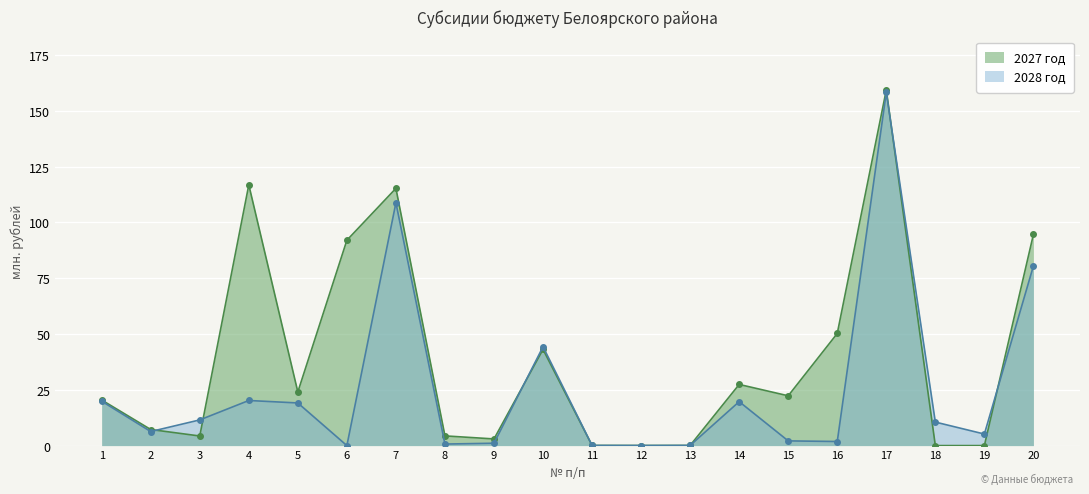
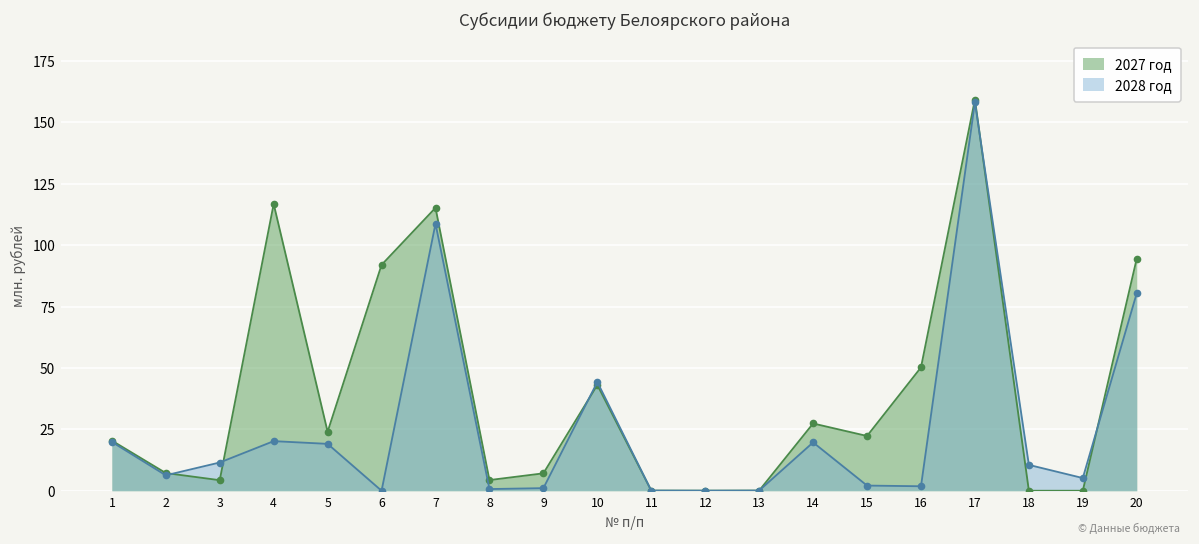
  {
    "2027 год": {
      "3": 4,
      "4": 117,
      "5": 24,
      "6": 92,
      "7": 115,
      "8": 4,
-     "9": 3,
+     "9": 7,
      "10": 43,
      "14": 27,
      "15": 22,
      "16": 50,
      "18": 0,
      "19": 0,
      "20": 95
    },
    "2028 год": {
      "3": 11,
      "4": 20,
      "5": 19,
      "6": 0,
      "7": 109,
      "8": 1,
      "9": 1,
      "10": 44,
      "14": 20,
      "15": 2,
      "16": 2,
      "18": 11,
      "19": 5,
      "20": 80
    }
  }
